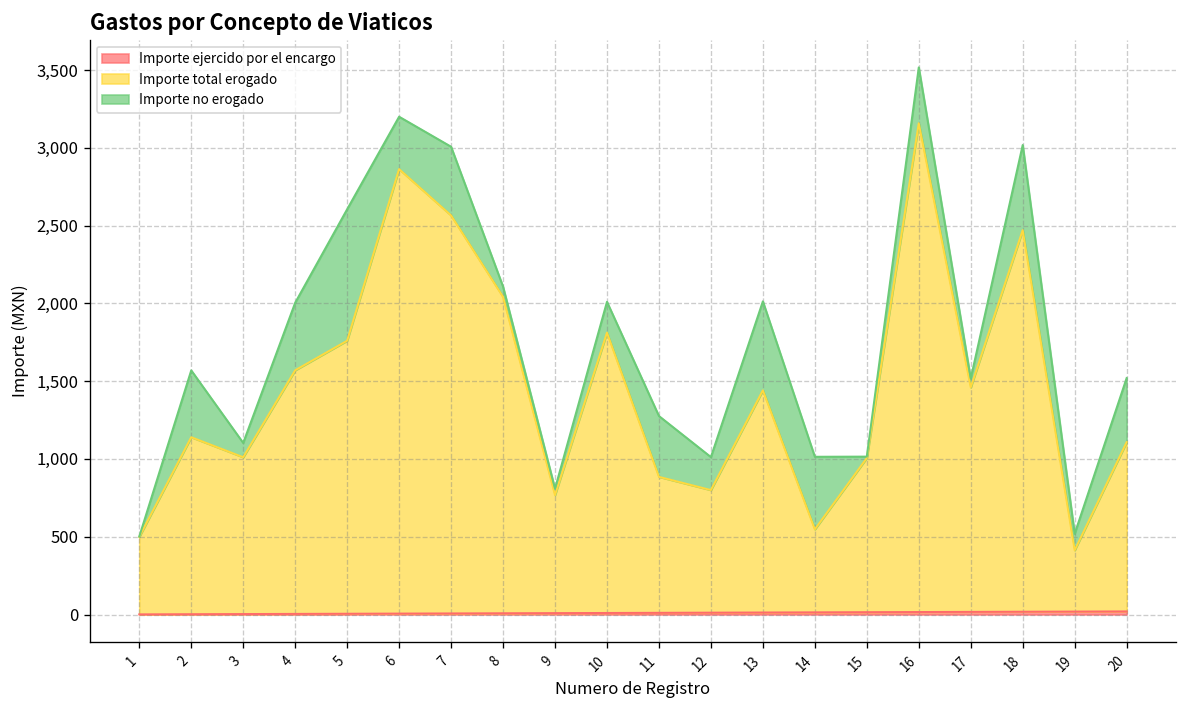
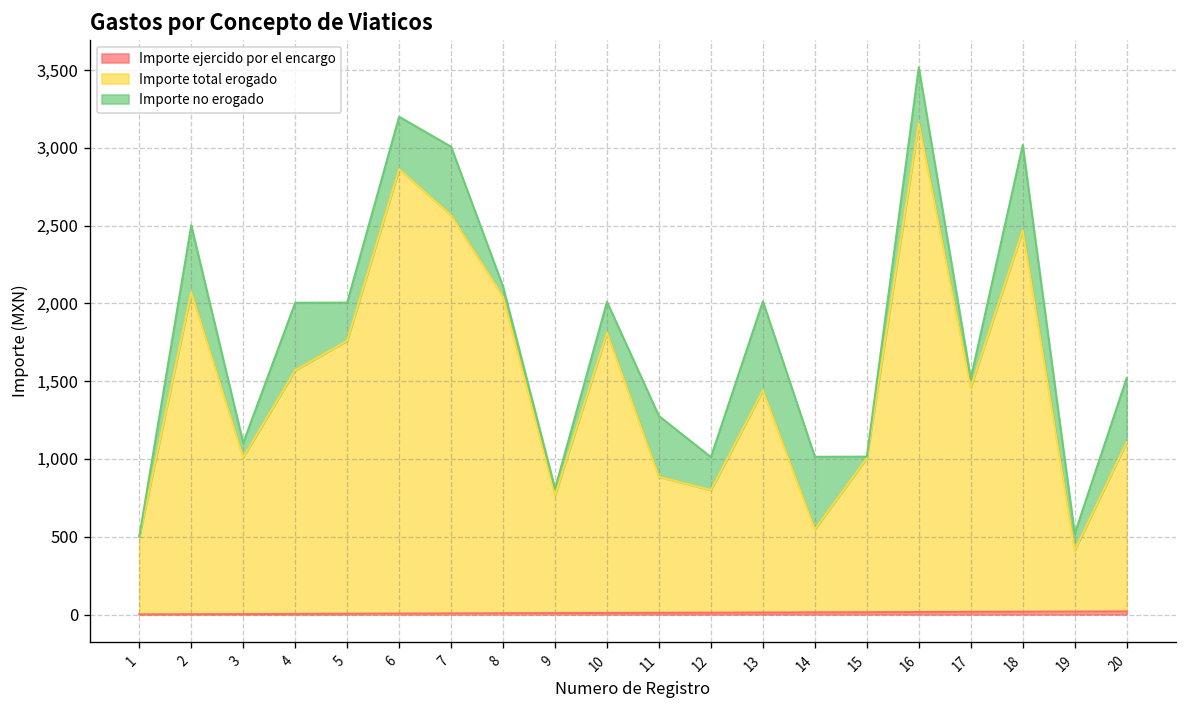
  {
    "Importe ejercido por el encargo": {
      "1": "0",
      "2": "0",
      "3": "0",
      "4": "0",
      "5": "10",
      "6": "10",
      "7": "10",
      "8": "10",
      "9": "10",
      "10": "10",
      "11": "10",
      "12": "10",
      "13": "10",
      "14": "10",
      "15": "20",
      "16": "20",
      "17": "20",
      "18": "20",
      "19": "20",
      "20": "20"
    },
    "Importe total erogado": {
-     "2": "1,140",
+     "2": "2,070",
      "3": "1,010",
      "4": "1,570",
      "5": "1,750",
      "6": "2,860",
      "7": "2,560",
      "8": "2,030",
      "9": "760",
      "10": "1,800",
      "11": "870",
      "12": "790",
      "13": "1,430",
      "14": "530",
      "16": "3,140",
      "17": "1,440",
      "18": "2,450",
      "19": "390",
      "20": "1,090"
    },
    "Importe no erogado": {
      "2": "430",
      "3": "90",
      "4": "430",
-     "5": "840",
+     "5": "250",
      "6": "340",
      "7": "440",
      "8": "70",
      "9": "40",
      "10": "200",
      "11": "390",
      "12": "210",
      "13": "570",
      "14": "470",
      "16": "360",
      "17": "60",
      "18": "550",
      "19": "110",
      "20": "410"
    }
  }
